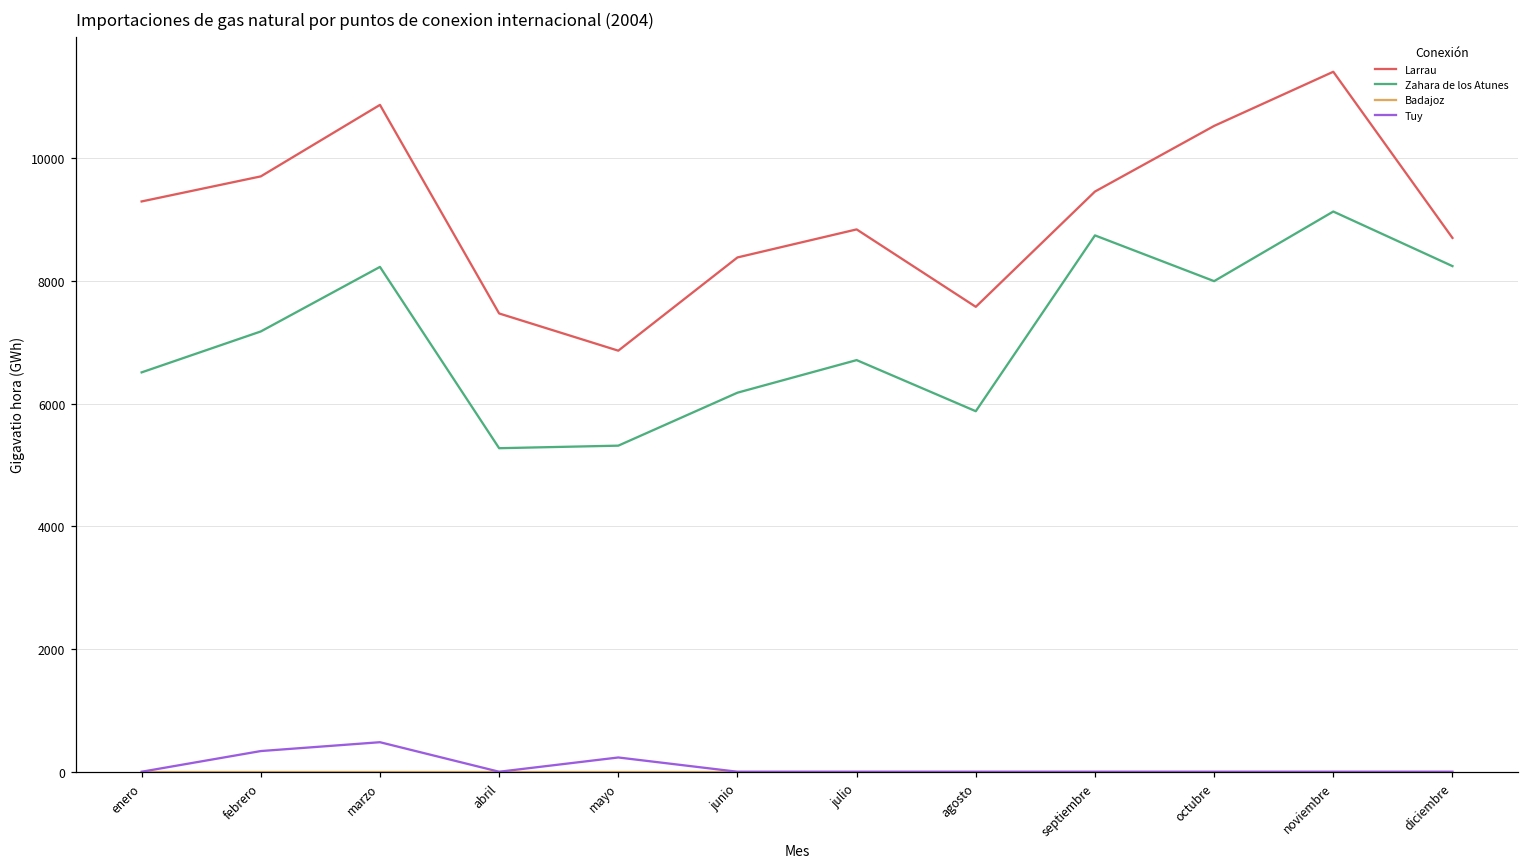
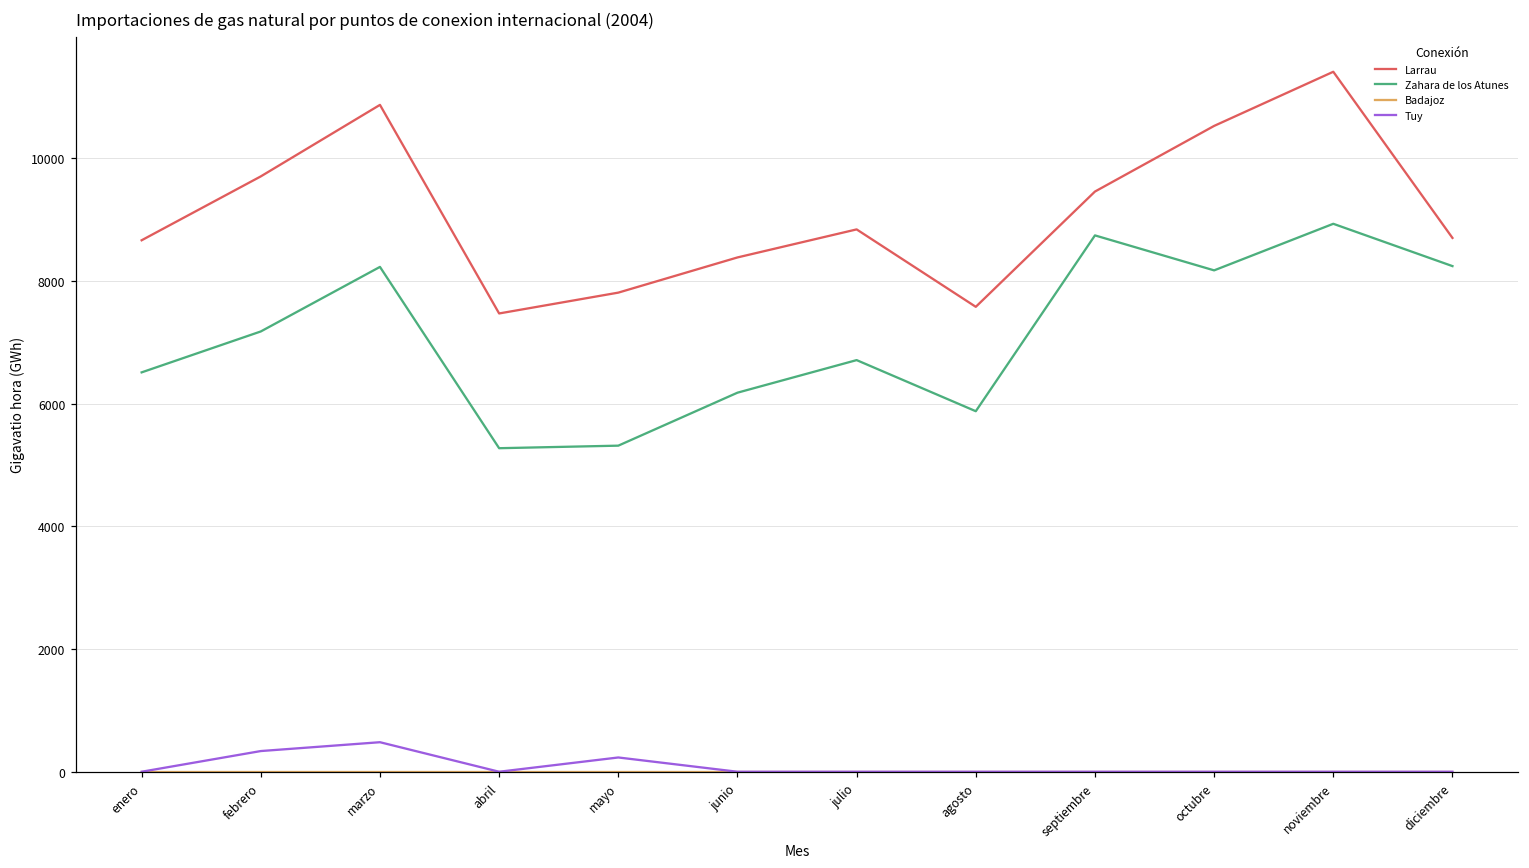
  {
    "Larrau": {
-     "enero": 9300,
+     "enero": 8700,
      "febrero": 9700,
      "marzo": 10900,
      "abril": 7500,
-     "mayo": 6900,
+     "mayo": 7800,
      "junio": 8400,
      "julio": 8800,
      "agosto": 7600,
      "septiembre": 9500,
      "octubre": 10500,
      "noviembre": 11400,
      "diciembre": 8700
    },
    "Zahara de los Atunes": {
      "enero": 6500,
      "febrero": 7200,
      "marzo": 8200,
      "abril": 5300,
      "mayo": 5300,
      "junio": 6200,
      "julio": 6700,
      "agosto": 5900,
      "septiembre": 8700,
-     "octubre": 8000,
-     "noviembre": 9100,
+     "octubre": 8200,
+     "noviembre": 8900,
      "diciembre": 8200
    },
    "Badajoz": {
      "febrero": 0,
      "marzo": 0,
      "mayo": 0
    },
    "Tuy": {
      "febrero": 300,
      "marzo": 500,
      "mayo": 200
    }
  }
